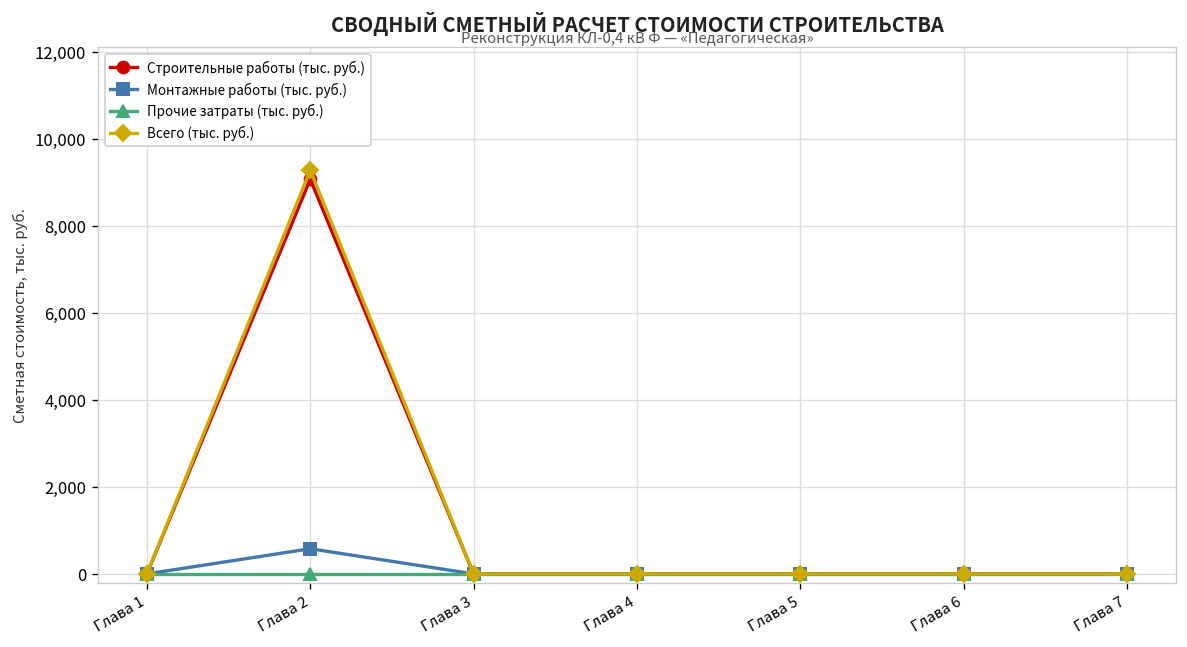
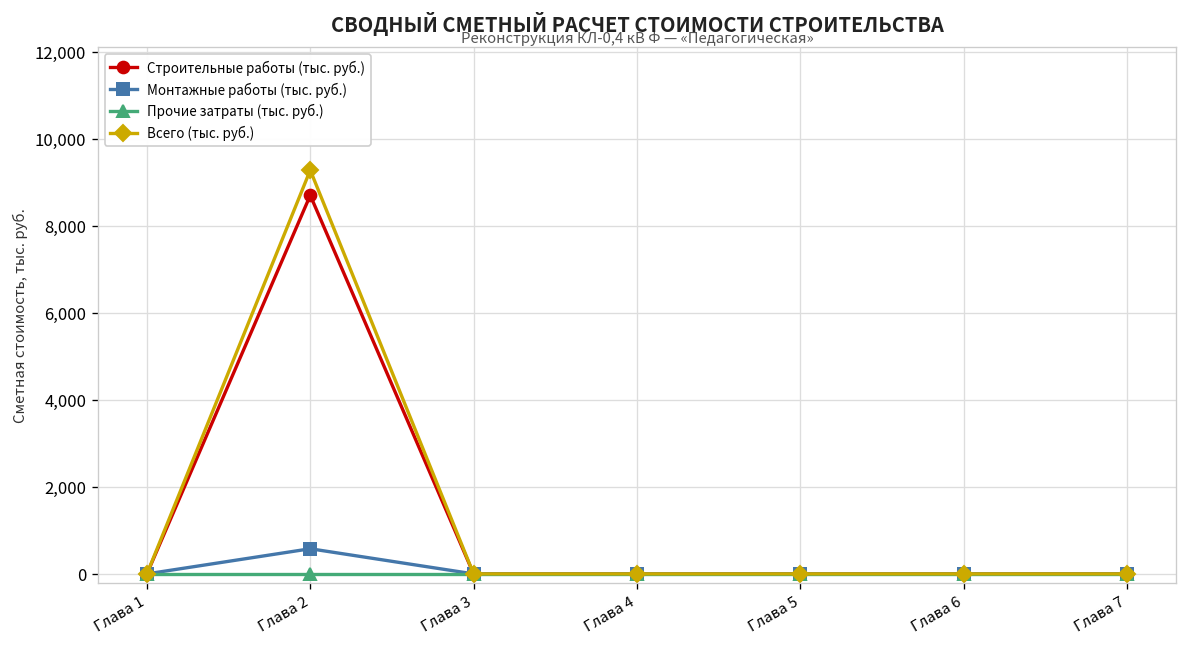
  {
    "Строительные работы (тыс. руб.)": {
-     "Глава 2": "9,100"
+     "Глава 2": "8,700"
    },
    "Монтажные работы (тыс. руб.)": {
      "Глава 2": "600"
    },
    "Прочие затраты (тыс. руб.)": {
      "Глава 2": "0"
    },
    "Всего (тыс. руб.)": {
      "Глава 2": "9,300"
    }
  }
